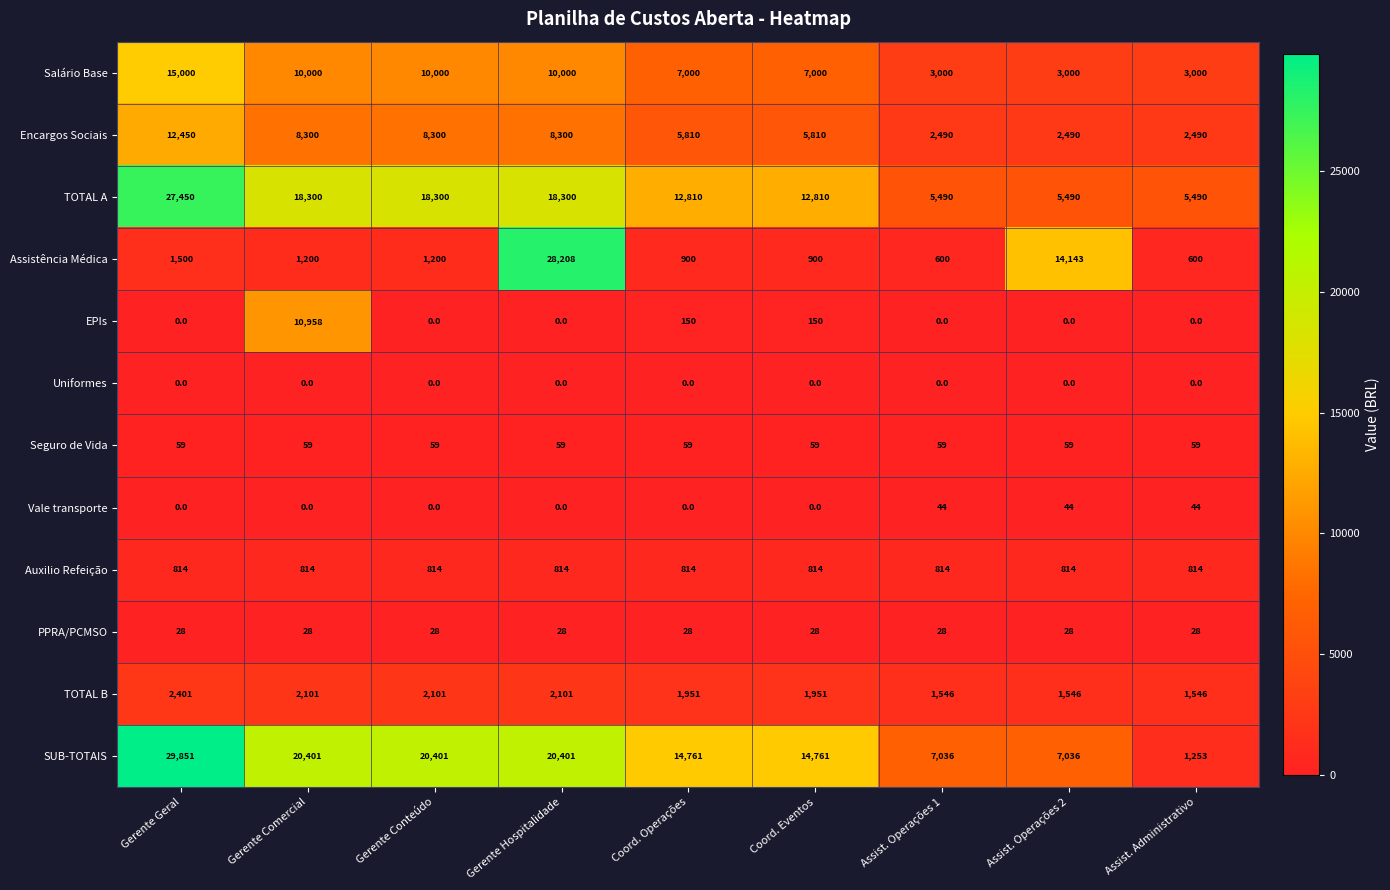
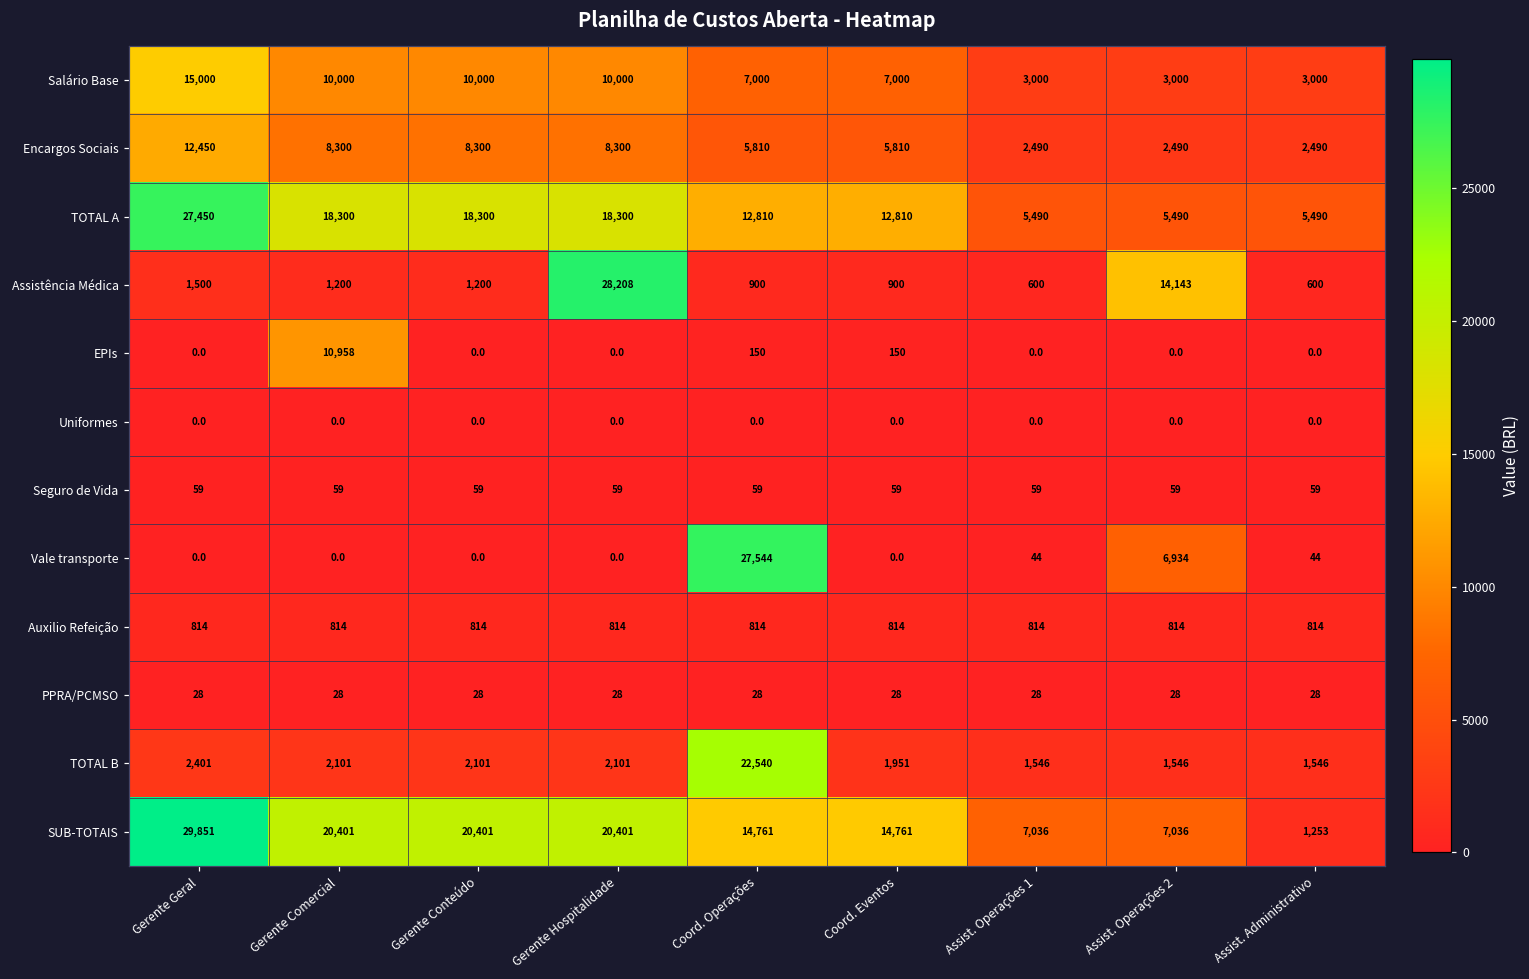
  {
    "Salário Base": {
      "Gerente Geral": "15,000",
      "Gerente Comercial": "10,000",
      "Gerente Conteúdo": "10,000",
      "Gerente Hospitalidade": "10,000",
      "Coord. Operações": "7,000",
      "Coord. Eventos": "7,000",
      "Assist. Operações 1": "3,000",
      "Assist. Operações 2": "3,000",
      "Assist. Administrativo": "3,000"
    },
    "Encargos Sociais": {
      "Gerente Geral": "12,450",
      "Gerente Comercial": "8,300",
      "Gerente Conteúdo": "8,300",
      "Gerente Hospitalidade": "8,300",
      "Coord. Operações": "5,810",
      "Coord. Eventos": "5,810",
      "Assist. Operações 1": "2,490",
      "Assist. Operações 2": "2,490",
      "Assist. Administrativo": "2,490"
    },
    "TOTAL A": {
      "Gerente Geral": "27,450",
      "Gerente Comercial": "18,300",
      "Gerente Conteúdo": "18,300",
      "Gerente Hospitalidade": "18,300",
      "Coord. Operações": "12,810",
      "Coord. Eventos": "12,810",
      "Assist. Operações 1": "5,490",
      "Assist. Operações 2": "5,490",
      "Assist. Administrativo": "5,490"
    },
    "Assistência Médica": {
      "Gerente Geral": "1,500",
      "Gerente Comercial": "1,200",
      "Gerente Conteúdo": "1,200",
      "Gerente Hospitalidade": "28,208",
      "Coord. Operações": "900",
      "Coord. Eventos": "900",
      "Assist. Operações 1": "600",
      "Assist. Operações 2": "14,143",
      "Assist. Administrativo": "600"
    },
    "EPIs": {
      "Gerente Geral": "0.0",
      "Gerente Comercial": "10,958",
      "Gerente Conteúdo": "0.0",
      "Gerente Hospitalidade": "0.0",
      "Coord. Operações": "150",
      "Coord. Eventos": "150",
      "Assist. Operações 1": "0.0",
      "Assist. Operações 2": "0.0",
      "Assist. Administrativo": "0.0"
    },
    "Uniformes": {
      "Gerente Geral": "0.0",
      "Gerente Comercial": "0.0",
      "Gerente Conteúdo": "0.0",
      "Gerente Hospitalidade": "0.0",
      "Coord. Operações": "0.0",
      "Coord. Eventos": "0.0",
      "Assist. Operações 1": "0.0",
      "Assist. Operações 2": "0.0",
      "Assist. Administrativo": "0.0"
    },
    "Seguro de Vida": {
      "Gerente Geral": "59",
      "Gerente Comercial": "59",
      "Gerente Conteúdo": "59",
      "Gerente Hospitalidade": "59",
      "Coord. Operações": "59",
      "Coord. Eventos": "59",
      "Assist. Operações 1": "59",
      "Assist. Operações 2": "59",
      "Assist. Administrativo": "59"
    },
    "Vale transporte": {
      "Gerente Geral": "0.0",
      "Gerente Comercial": "0.0",
      "Gerente Conteúdo": "0.0",
      "Gerente Hospitalidade": "0.0",
-     "Coord. Operações": "0.0",
+     "Coord. Operações": "27,544",
      "Coord. Eventos": "0.0",
      "Assist. Operações 1": "44",
-     "Assist. Operações 2": "44",
+     "Assist. Operações 2": "6,934",
      "Assist. Administrativo": "44"
    },
    "Auxilio Refeição": {
      "Gerente Geral": "814",
      "Gerente Comercial": "814",
      "Gerente Conteúdo": "814",
      "Gerente Hospitalidade": "814",
      "Coord. Operações": "814",
      "Coord. Eventos": "814",
      "Assist. Operações 1": "814",
      "Assist. Operações 2": "814",
      "Assist. Administrativo": "814"
    },
    "PPRA/PCMSO": {
      "Gerente Geral": "28",
      "Gerente Comercial": "28",
      "Gerente Conteúdo": "28",
      "Gerente Hospitalidade": "28",
      "Coord. Operações": "28",
      "Coord. Eventos": "28",
      "Assist. Operações 1": "28",
      "Assist. Operações 2": "28",
      "Assist. Administrativo": "28"
    },
    "TOTAL B": {
      "Gerente Geral": "2,401",
      "Gerente Comercial": "2,101",
      "Gerente Conteúdo": "2,101",
      "Gerente Hospitalidade": "2,101",
-     "Coord. Operações": "1,951",
+     "Coord. Operações": "22,540",
      "Coord. Eventos": "1,951",
      "Assist. Operações 1": "1,546",
      "Assist. Operações 2": "1,546",
      "Assist. Administrativo": "1,546"
    },
    "SUB-TOTAIS": {
      "Gerente Geral": "29,851",
      "Gerente Comercial": "20,401",
      "Gerente Conteúdo": "20,401",
      "Gerente Hospitalidade": "20,401",
      "Coord. Operações": "14,761",
      "Coord. Eventos": "14,761",
      "Assist. Operações 1": "7,036",
      "Assist. Operações 2": "7,036",
      "Assist. Administrativo": "1,253"
    }
  }
